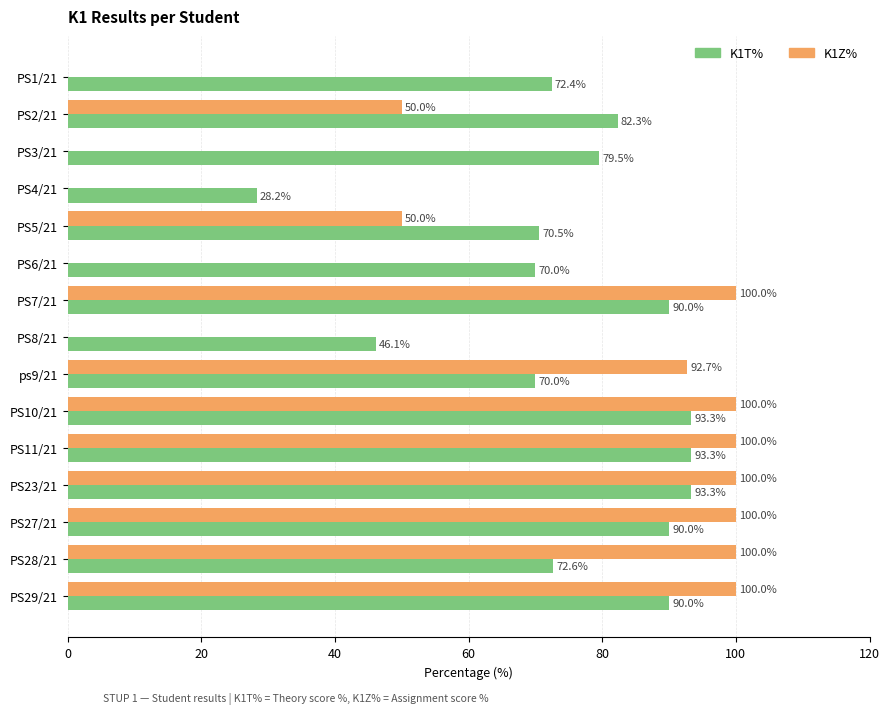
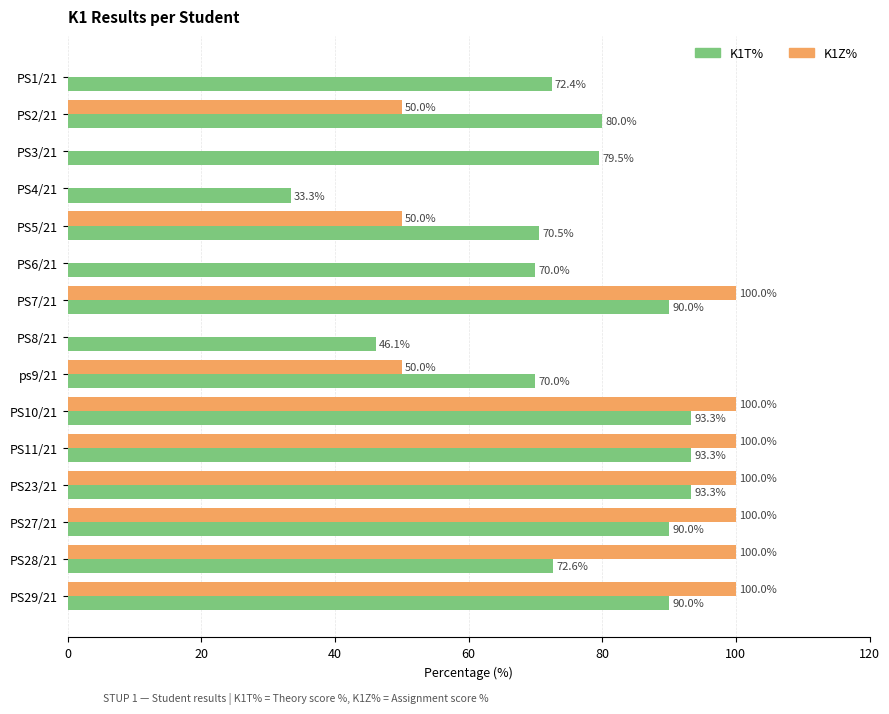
  {
    "K1T%": {
      "PS1/21": "72.4%",
-     "PS2/21": "82.3%",
+     "PS2/21": "80.0%",
      "PS3/21": "79.5%",
-     "PS4/21": "28.2%",
+     "PS4/21": "33.3%",
      "PS5/21": "70.5%",
      "PS6/21": "70.0%",
      "PS7/21": "90.0%",
      "PS8/21": "46.1%",
      "ps9/21": "70.0%",
      "PS10/21": "93.3%",
      "PS11/21": "93.3%",
      "PS23/21": "93.3%",
      "PS27/21": "90.0%",
      "PS28/21": "72.6%",
      "PS29/21": "90.0%"
    },
    "K1Z%": {
      "PS2/21": "50.0%",
      "PS5/21": "50.0%",
      "PS7/21": "100.0%",
-     "ps9/21": "92.7%",
+     "ps9/21": "50.0%",
      "PS10/21": "100.0%",
      "PS11/21": "100.0%",
      "PS23/21": "100.0%",
      "PS27/21": "100.0%",
      "PS28/21": "100.0%",
      "PS29/21": "100.0%"
    }
  }
